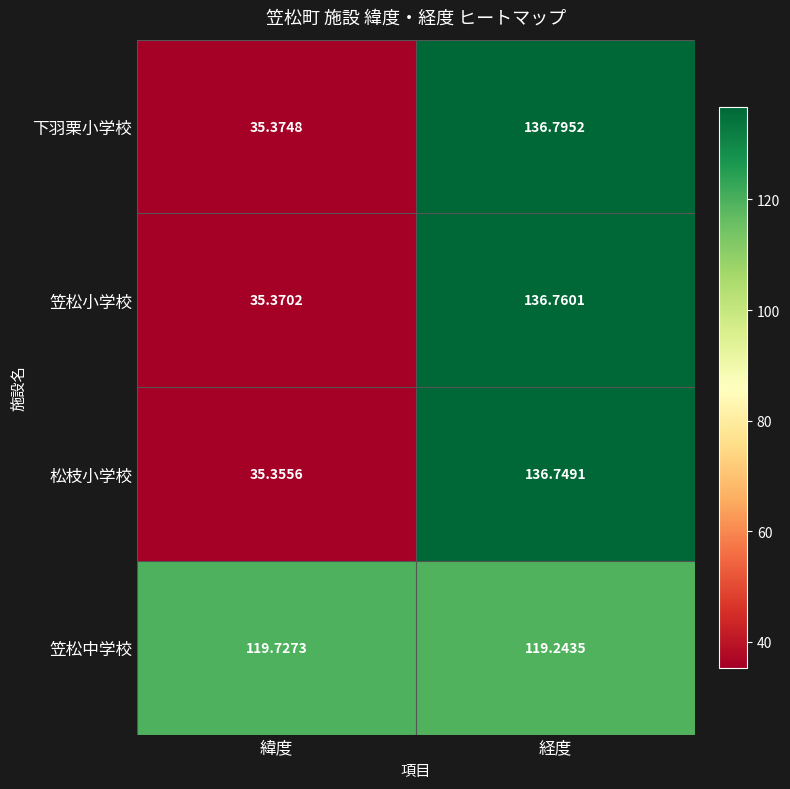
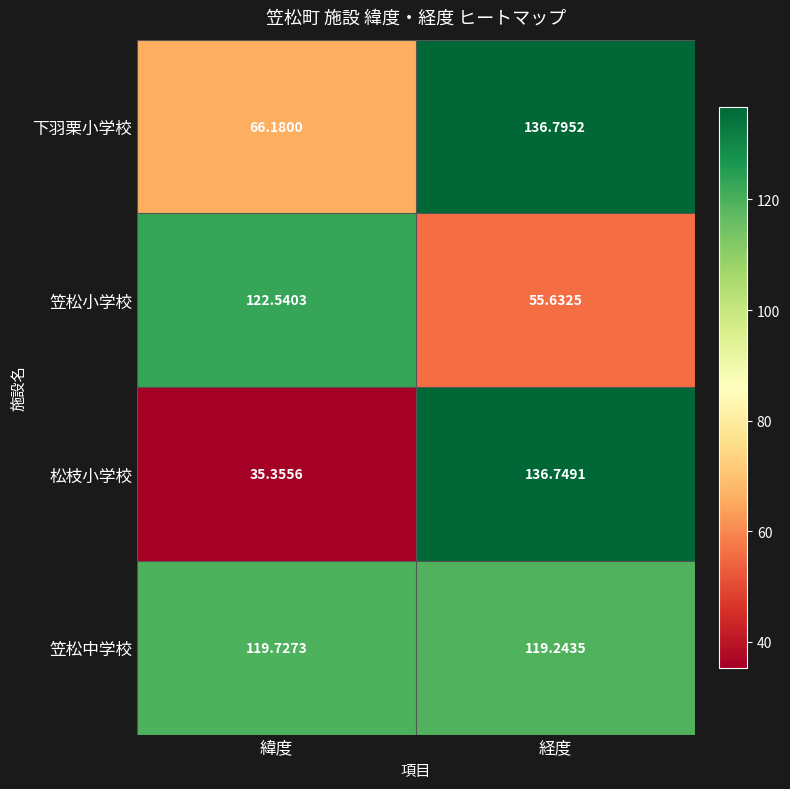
  {
    "下羽栗小学校": {
-     "緯度": 35.3748,
+     "緯度": 66.1800,
      "経度": 136.7952
    },
    "笠松小学校": {
-     "緯度": 35.3702,
-     "経度": 136.7601
+     "緯度": 122.5403,
+     "経度": 55.6325
    },
    "松枝小学校": {
      "緯度": 35.3556,
      "経度": 136.7491
    },
    "笠松中学校": {
      "緯度": 119.7273,
      "経度": 119.2435
    }
  }
